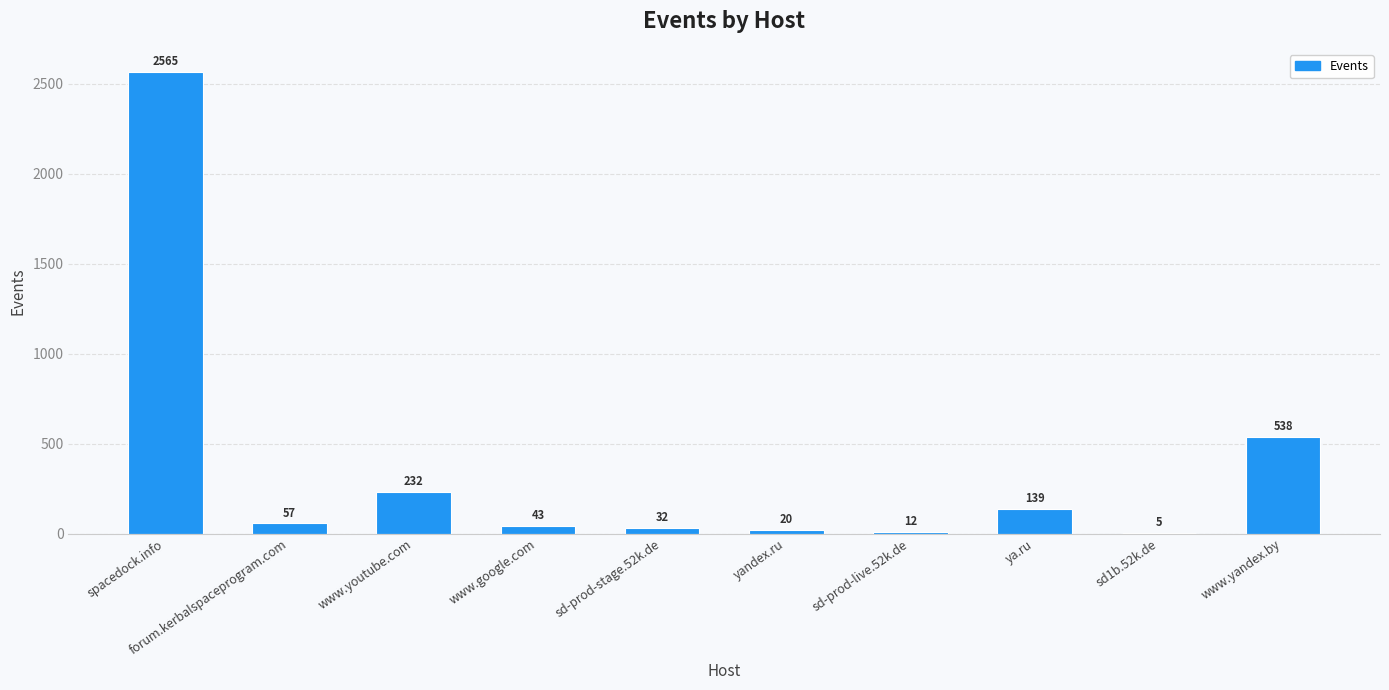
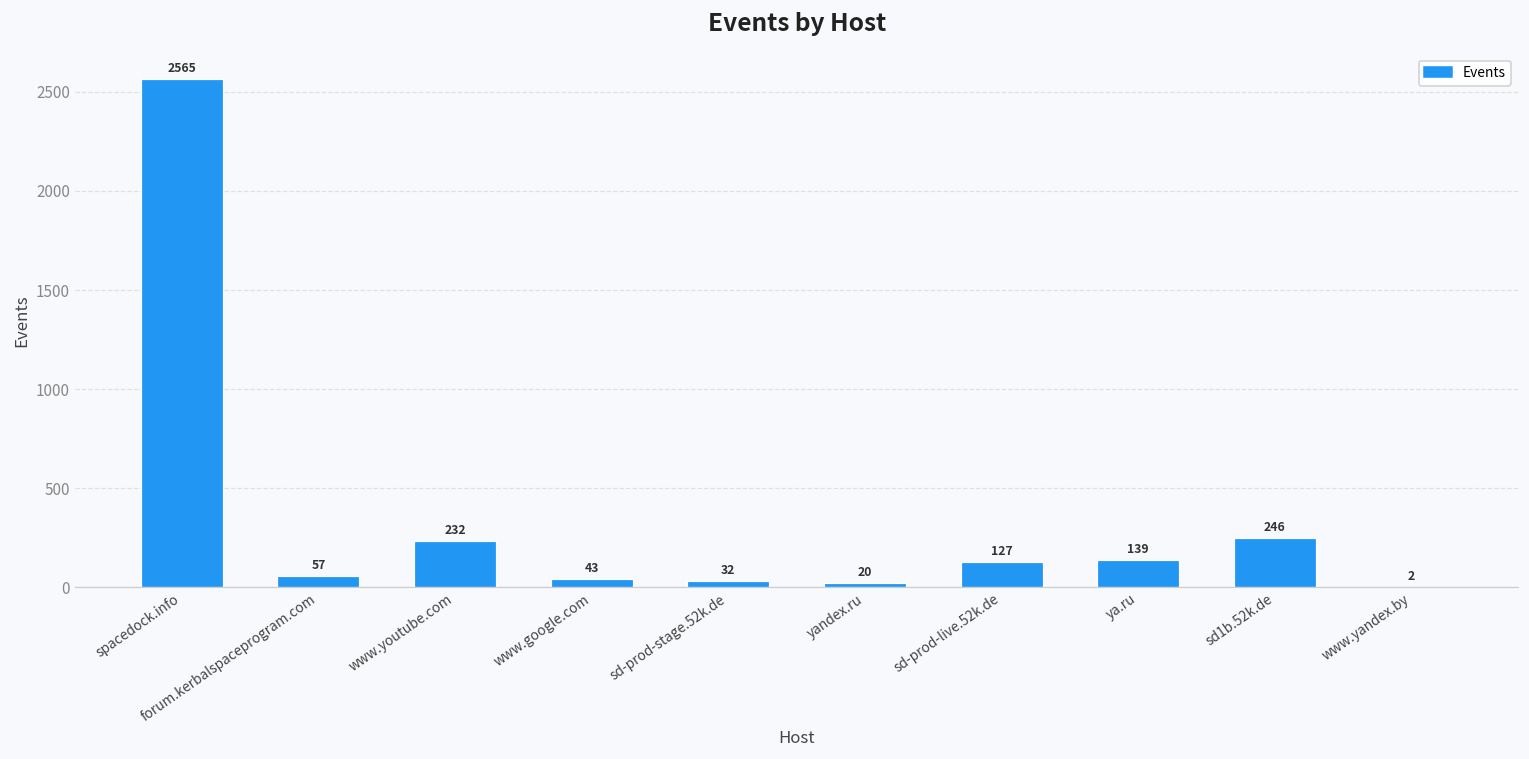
  {
    "spacedock.info": 2565,
    "forum.kerbalspaceprogram.com": 57,
    "www.youtube.com": 232,
    "www.google.com": 43,
    "sd-prod-stage.52k.de": 32,
    "yandex.ru": 20,
-   "sd-prod-live.52k.de": 12,
+   "sd-prod-live.52k.de": 127,
    "ya.ru": 139,
-   "sd1b.52k.de": 5,
-   "www.yandex.by": 538
+   "sd1b.52k.de": 246,
+   "www.yandex.by": 2
  }
